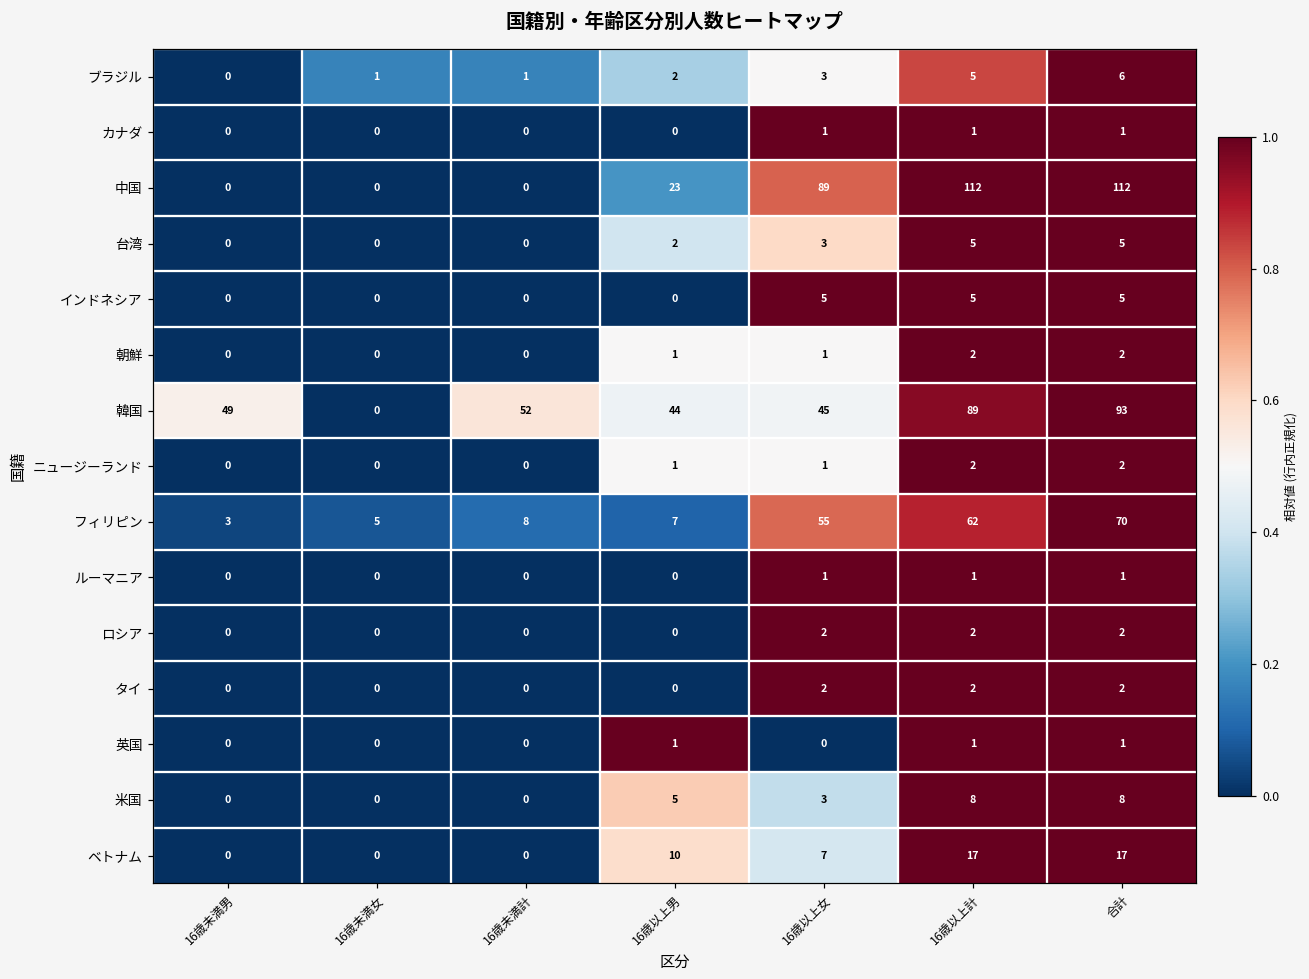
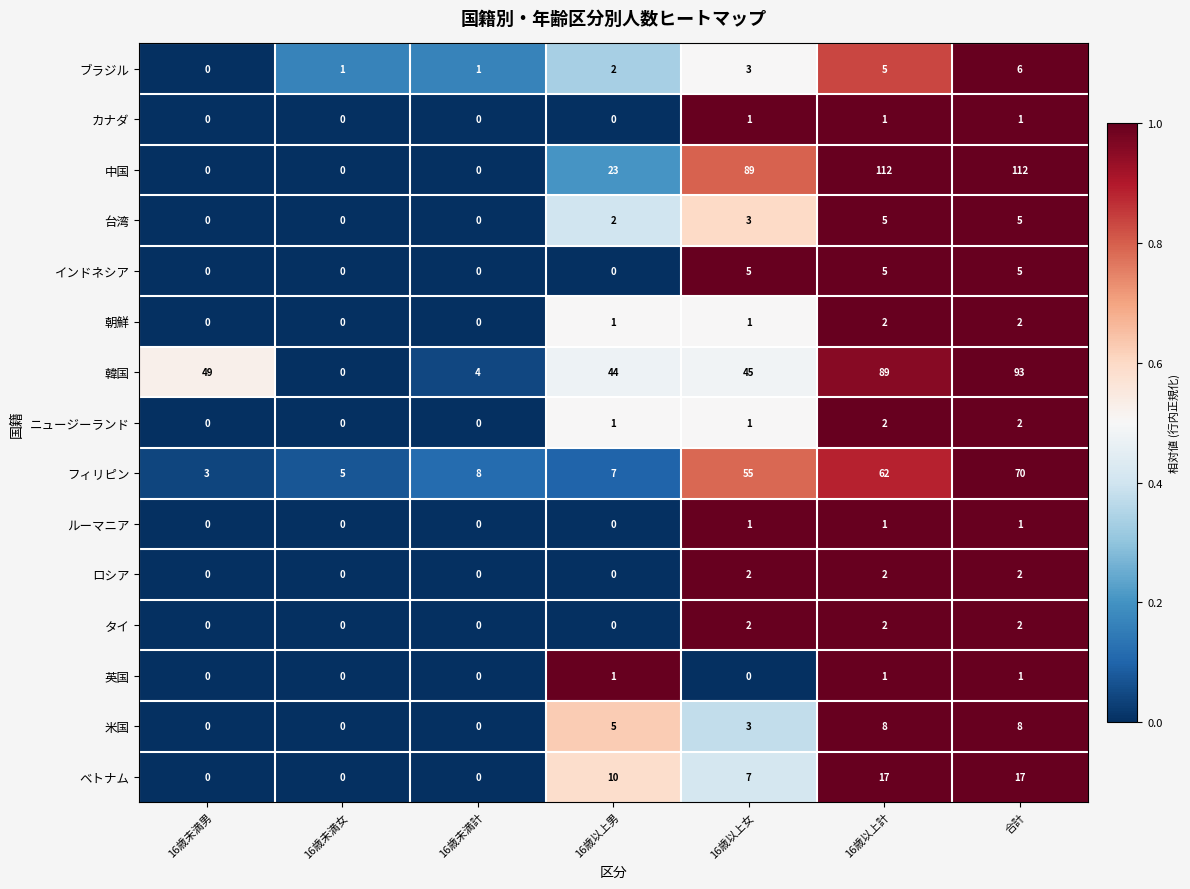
  {
    "ブラジル": {
      "16歳未満男": 0,
      "16歳未満女": 1,
      "16歳未満計": 1,
      "16歳以上男": 2,
      "16歳以上女": 3,
      "16歳以上計": 5,
      "合計": 6
    },
    "カナダ": {
      "16歳未満男": 0,
      "16歳未満女": 0,
      "16歳未満計": 0,
      "16歳以上男": 0,
      "16歳以上女": 1,
      "16歳以上計": 1,
      "合計": 1
    },
    "中国": {
      "16歳未満男": 0,
      "16歳未満女": 0,
      "16歳未満計": 0,
      "16歳以上男": 23,
      "16歳以上女": 89,
      "16歳以上計": 112,
      "合計": 112
    },
    "台湾": {
      "16歳未満男": 0,
      "16歳未満女": 0,
      "16歳未満計": 0,
      "16歳以上男": 2,
      "16歳以上女": 3,
      "16歳以上計": 5,
      "合計": 5
    },
    "インドネシア": {
      "16歳未満男": 0,
      "16歳未満女": 0,
      "16歳未満計": 0,
      "16歳以上男": 0,
      "16歳以上女": 5,
      "16歳以上計": 5,
      "合計": 5
    },
    "朝鮮": {
      "16歳未満男": 0,
      "16歳未満女": 0,
      "16歳未満計": 0,
      "16歳以上男": 1,
      "16歳以上女": 1,
      "16歳以上計": 2,
      "合計": 2
    },
    "韓国": {
      "16歳未満男": 49,
      "16歳未満女": 0,
-     "16歳未満計": 52,
+     "16歳未満計": 4,
      "16歳以上男": 44,
      "16歳以上女": 45,
      "16歳以上計": 89,
      "合計": 93
    },
    "ニュージーランド": {
      "16歳未満男": 0,
      "16歳未満女": 0,
      "16歳未満計": 0,
      "16歳以上男": 1,
      "16歳以上女": 1,
      "16歳以上計": 2,
      "合計": 2
    },
    "フィリピン": {
      "16歳未満男": 3,
      "16歳未満女": 5,
      "16歳未満計": 8,
      "16歳以上男": 7,
      "16歳以上女": 55,
      "16歳以上計": 62,
      "合計": 70
    },
    "ルーマニア": {
      "16歳未満男": 0,
      "16歳未満女": 0,
      "16歳未満計": 0,
      "16歳以上男": 0,
      "16歳以上女": 1,
      "16歳以上計": 1,
      "合計": 1
    },
    "ロシア": {
      "16歳未満男": 0,
      "16歳未満女": 0,
      "16歳未満計": 0,
      "16歳以上男": 0,
      "16歳以上女": 2,
      "16歳以上計": 2,
      "合計": 2
    },
    "タイ": {
      "16歳未満男": 0,
      "16歳未満女": 0,
      "16歳未満計": 0,
      "16歳以上男": 0,
      "16歳以上女": 2,
      "16歳以上計": 2,
      "合計": 2
    },
    "英国": {
      "16歳未満男": 0,
      "16歳未満女": 0,
      "16歳未満計": 0,
      "16歳以上男": 1,
      "16歳以上女": 0,
      "16歳以上計": 1,
      "合計": 1
    },
    "米国": {
      "16歳未満男": 0,
      "16歳未満女": 0,
      "16歳未満計": 0,
      "16歳以上男": 5,
      "16歳以上女": 3,
      "16歳以上計": 8,
      "合計": 8
    },
    "ベトナム": {
      "16歳未満男": 0,
      "16歳未満女": 0,
      "16歳未満計": 0,
      "16歳以上男": 10,
      "16歳以上女": 7,
      "16歳以上計": 17,
      "合計": 17
    }
  }
